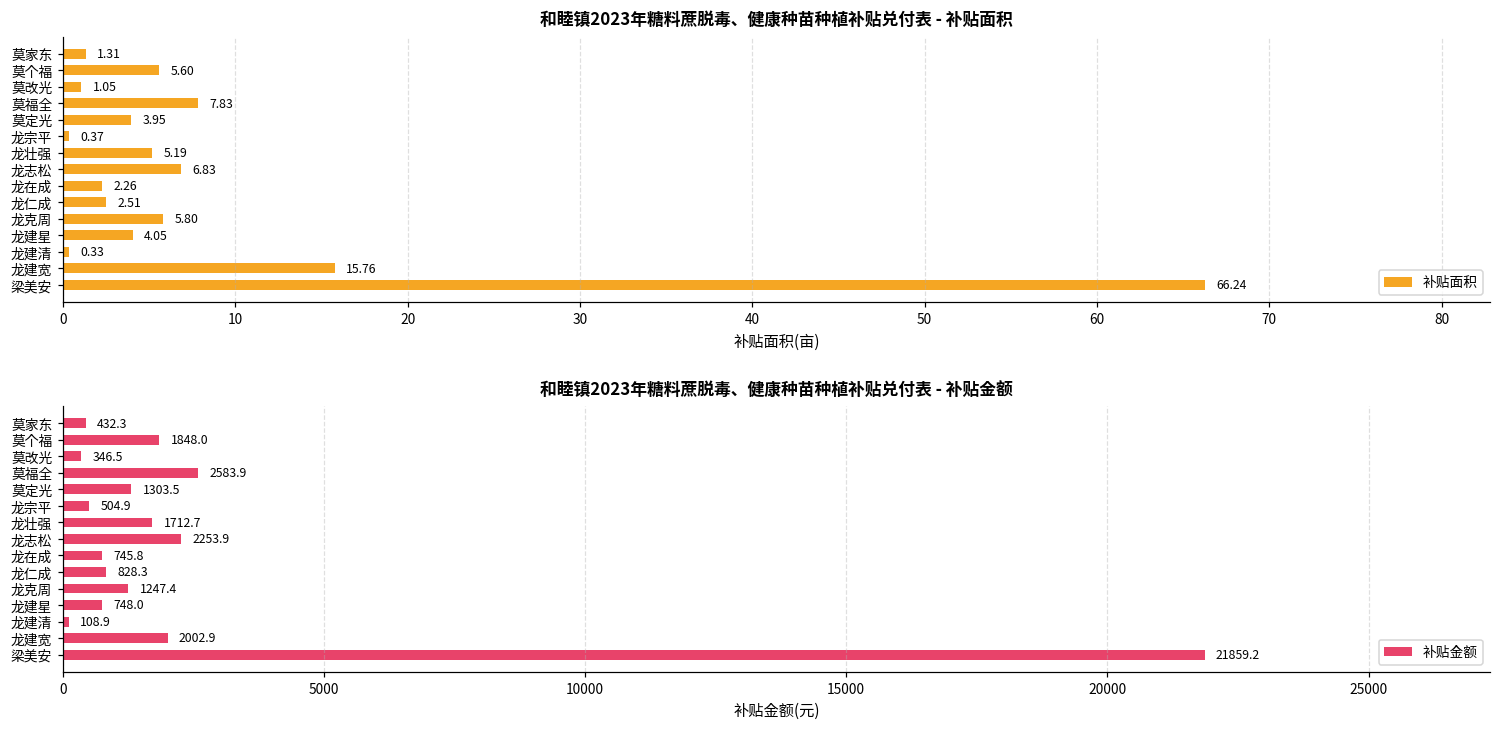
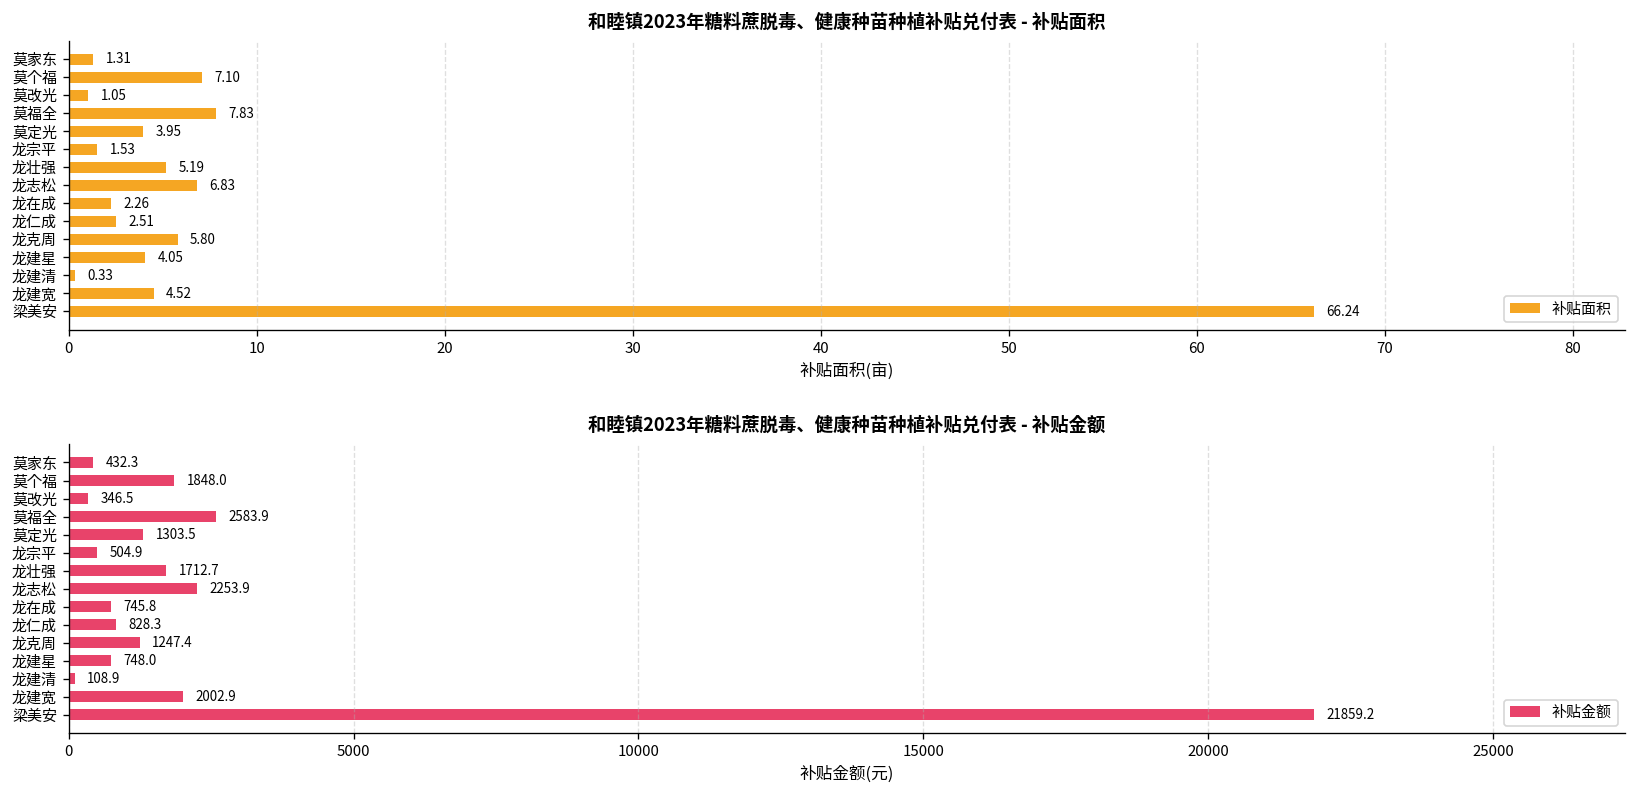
  {
    "和睦镇2023年糖料蔗脱毒、健康种苗种植补贴兑付表 - 补贴面积": {
      "莫家东": 1.31,
-     "莫个福": 5.60,
+     "莫个福": 7.10,
      "莫改光": 1.05,
      "莫福全": 7.83,
      "莫定光": 3.95,
-     "龙宗平": 0.37,
+     "龙宗平": 1.53,
      "龙壮强": 5.19,
      "龙志松": 6.83,
      "龙在成": 2.26,
      "龙仁成": 2.51,
      "龙克周": 5.80,
      "龙建星": 4.05,
      "龙建清": 0.33,
-     "龙建宽": 15.76,
+     "龙建宽": 4.52,
      "梁美安": 66.24
    },
    "和睦镇2023年糖料蔗脱毒、健康种苗种植补贴兑付表 - 补贴金额": {
      "莫家东": 432.3,
      "莫个福": 1848.0,
      "莫改光": 346.5,
      "莫福全": 2583.9,
      "莫定光": 1303.5,
      "龙宗平": 504.9,
      "龙壮强": 1712.7,
      "龙志松": 2253.9,
      "龙在成": 745.8,
      "龙仁成": 828.3,
      "龙克周": 1247.4,
      "龙建星": 748.0,
      "龙建清": 108.9,
      "龙建宽": 2002.9,
      "梁美安": 21859.2
    }
  }
